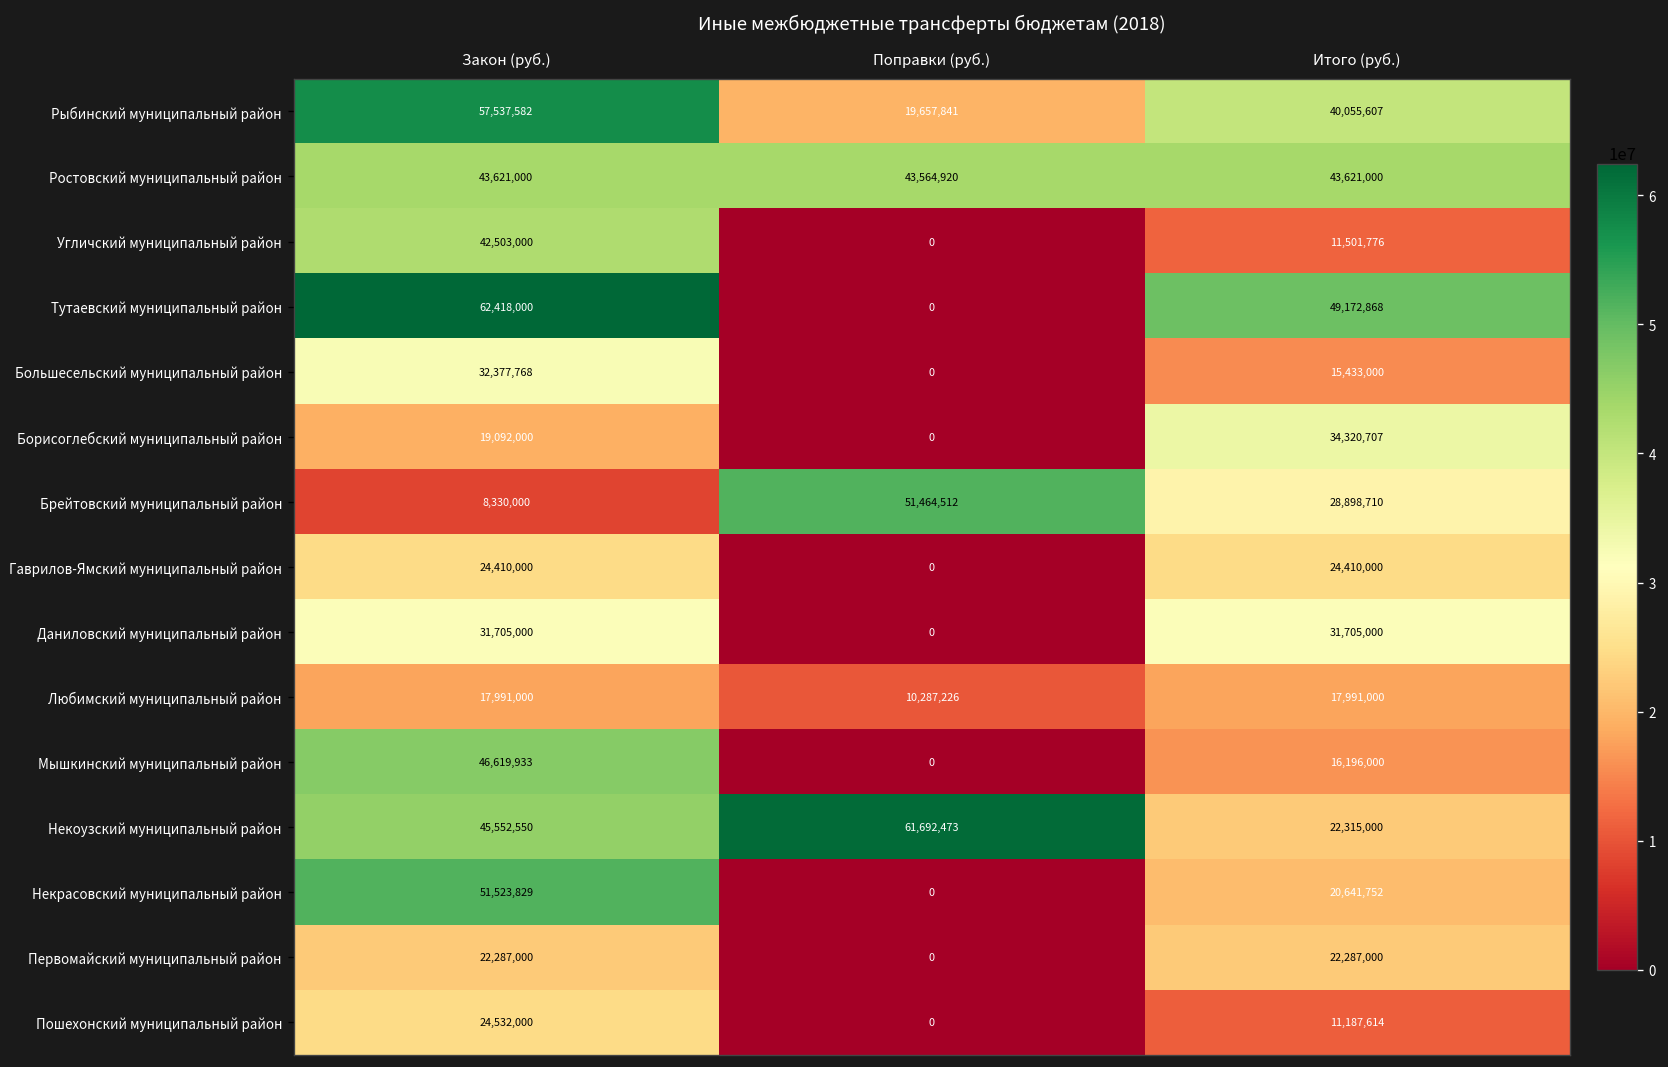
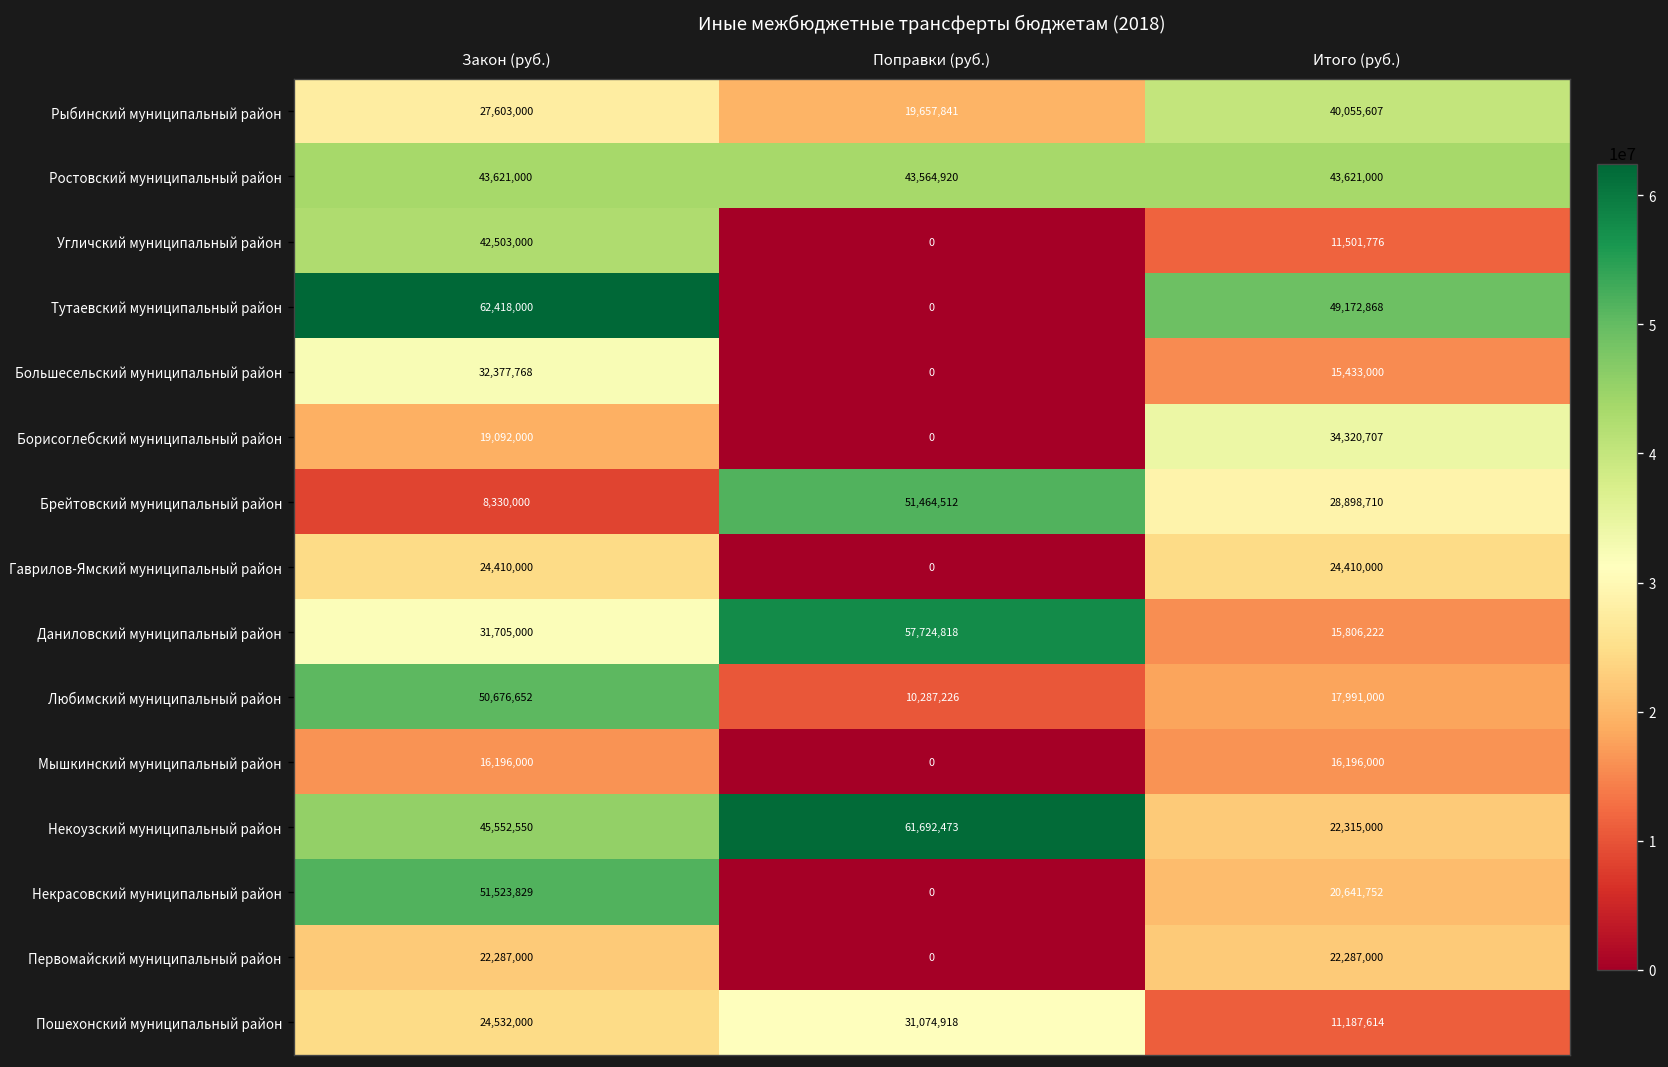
  {
    "Рыбинский муниципальный район": {
-     "Закон (руб.)": "57,537,582",
+     "Закон (руб.)": "27,603,000",
      "Поправки (руб.)": "19,657,841",
      "Итого (руб.)": "40,055,607"
    },
    "Ростовский муниципальный район": {
      "Закон (руб.)": "43,621,000",
      "Поправки (руб.)": "43,564,920",
      "Итого (руб.)": "43,621,000"
    },
    "Угличский муниципальный район": {
      "Закон (руб.)": "42,503,000",
      "Поправки (руб.)": "0",
      "Итого (руб.)": "11,501,776"
    },
    "Тутаевский муниципальный район": {
      "Закон (руб.)": "62,418,000",
      "Поправки (руб.)": "0",
      "Итого (руб.)": "49,172,868"
    },
    "Большесельский муниципальный район": {
      "Закон (руб.)": "32,377,768",
      "Поправки (руб.)": "0",
      "Итого (руб.)": "15,433,000"
    },
    "Борисоглебский муниципальный район": {
      "Закон (руб.)": "19,092,000",
      "Поправки (руб.)": "0",
      "Итого (руб.)": "34,320,707"
    },
    "Брейтовский муниципальный район": {
      "Закон (руб.)": "8,330,000",
      "Поправки (руб.)": "51,464,512",
      "Итого (руб.)": "28,898,710"
    },
    "Гаврилов-Ямский муниципальный район": {
      "Закон (руб.)": "24,410,000",
      "Поправки (руб.)": "0",
      "Итого (руб.)": "24,410,000"
    },
    "Даниловский муниципальный район": {
      "Закон (руб.)": "31,705,000",
-     "Поправки (руб.)": "0",
-     "Итого (руб.)": "31,705,000"
+     "Поправки (руб.)": "57,724,818",
+     "Итого (руб.)": "15,806,222"
    },
    "Любимский муниципальный район": {
-     "Закон (руб.)": "17,991,000",
+     "Закон (руб.)": "50,676,652",
      "Поправки (руб.)": "10,287,226",
      "Итого (руб.)": "17,991,000"
    },
    "Мышкинский муниципальный район": {
-     "Закон (руб.)": "46,619,933",
+     "Закон (руб.)": "16,196,000",
      "Поправки (руб.)": "0",
      "Итого (руб.)": "16,196,000"
    },
    "Некоузский муниципальный район": {
      "Закон (руб.)": "45,552,550",
      "Поправки (руб.)": "61,692,473",
      "Итого (руб.)": "22,315,000"
    },
    "Некрасовский муниципальный район": {
      "Закон (руб.)": "51,523,829",
      "Поправки (руб.)": "0",
      "Итого (руб.)": "20,641,752"
    },
    "Первомайский муниципальный район": {
      "Закон (руб.)": "22,287,000",
      "Поправки (руб.)": "0",
      "Итого (руб.)": "22,287,000"
    },
    "Пошехонский муниципальный район": {
      "Закон (руб.)": "24,532,000",
-     "Поправки (руб.)": "0",
+     "Поправки (руб.)": "31,074,918",
      "Итого (руб.)": "11,187,614"
    }
  }
